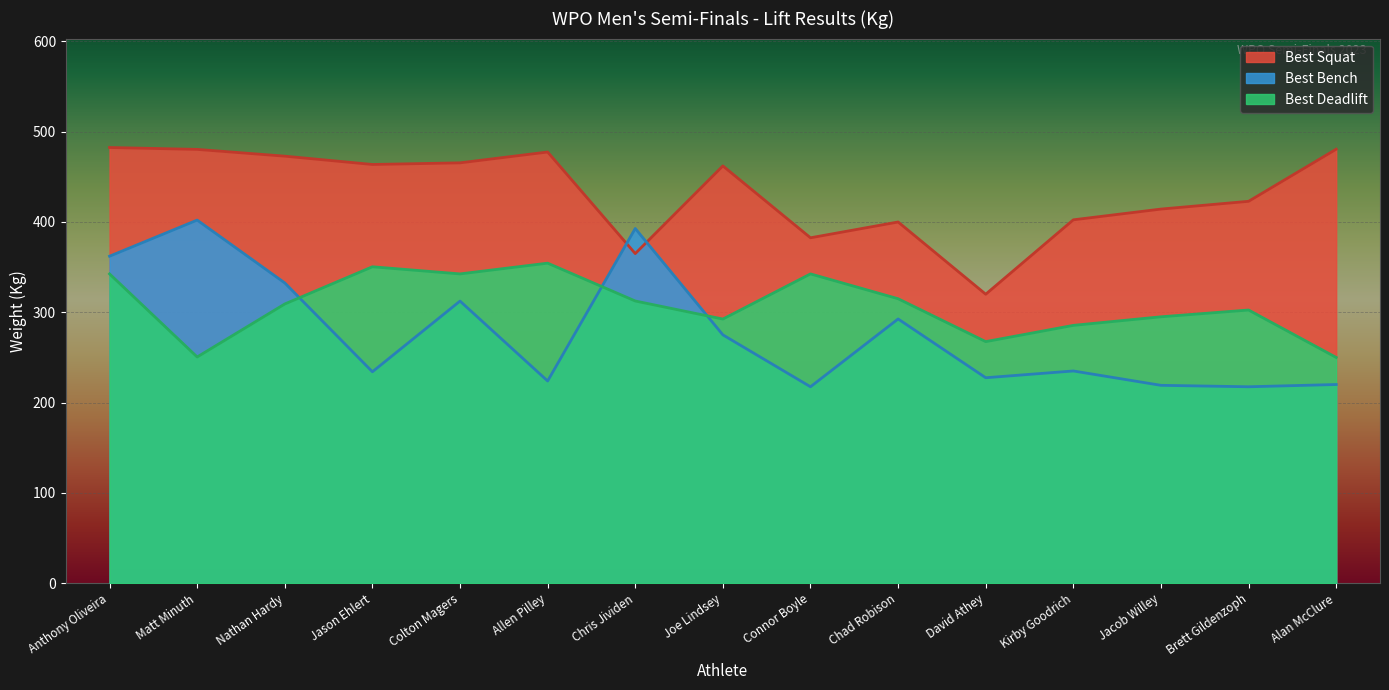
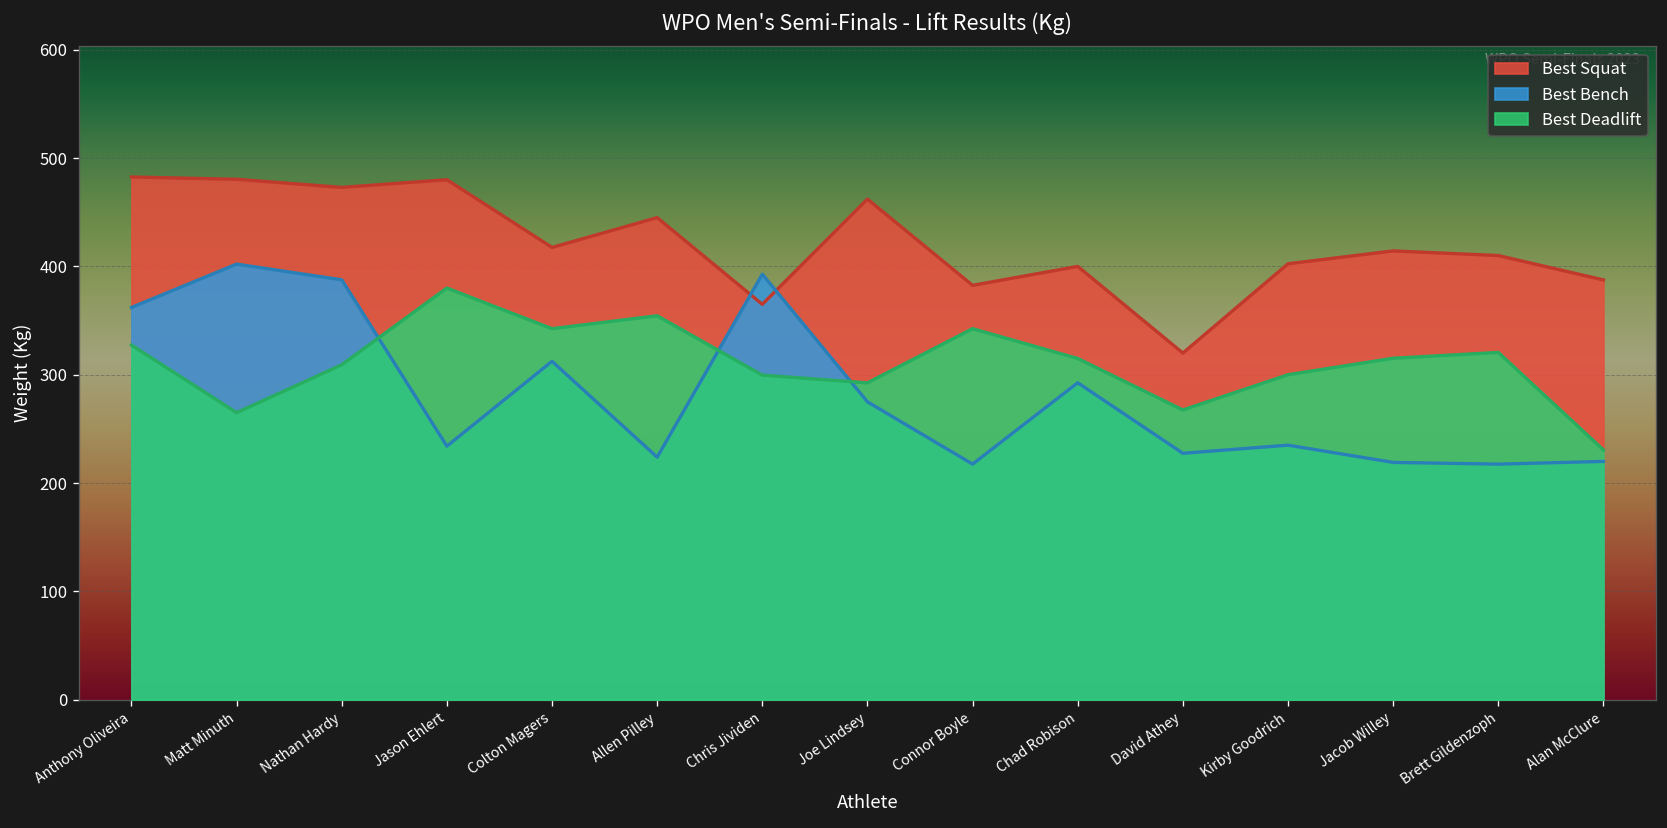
  {
    "Best Squat": {
      "Anthony Oliveira": 480,
      "Matt Minuth": 480,
      "Nathan Hardy": 470,
-     "Jason Ehlert": 460,
-     "Colton Magers": 470,
-     "Allen Pilley": 480,
+     "Jason Ehlert": 480,
+     "Colton Magers": 420,
+     "Allen Pilley": 450,
      "Chris Jividen": 370,
      "Joe Lindsey": 460,
      "Connor Boyle": 380,
      "Chad Robison": 400,
      "David Athey": 320,
      "Kirby Goodrich": 400,
      "Jacob Willey": 410,
-     "Brett Gildenzoph": 420,
-     "Alan McClure": 480
+     "Brett Gildenzoph": 410,
+     "Alan McClure": 390
    },
    "Best Bench": {
      "Anthony Oliveira": 360,
      "Matt Minuth": 400,
-     "Nathan Hardy": 330,
+     "Nathan Hardy": 390,
      "Jason Ehlert": 230,
      "Colton Magers": 310,
      "Allen Pilley": 220,
      "Chris Jividen": 390,
      "Joe Lindsey": 280,
      "Connor Boyle": 220,
      "Chad Robison": 290,
      "David Athey": 230,
      "Kirby Goodrich": 240,
      "Jacob Willey": 220,
      "Brett Gildenzoph": 220,
      "Alan McClure": 220
    },
    "Best Deadlift": {
-     "Anthony Oliveira": 340,
-     "Matt Minuth": 250,
+     "Anthony Oliveira": 330,
+     "Matt Minuth": 270,
      "Nathan Hardy": 310,
-     "Jason Ehlert": 350,
+     "Jason Ehlert": 380,
      "Colton Magers": 340,
      "Allen Pilley": 350,
-     "Chris Jividen": 310,
+     "Chris Jividen": 300,
      "Joe Lindsey": 290,
      "Connor Boyle": 340,
      "Chad Robison": 320,
      "David Athey": 270,
-     "Kirby Goodrich": 290,
-     "Jacob Willey": 300,
-     "Brett Gildenzoph": 300,
-     "Alan McClure": 250
+     "Kirby Goodrich": 300,
+     "Jacob Willey": 320,
+     "Brett Gildenzoph": 320,
+     "Alan McClure": 230
    }
  }
